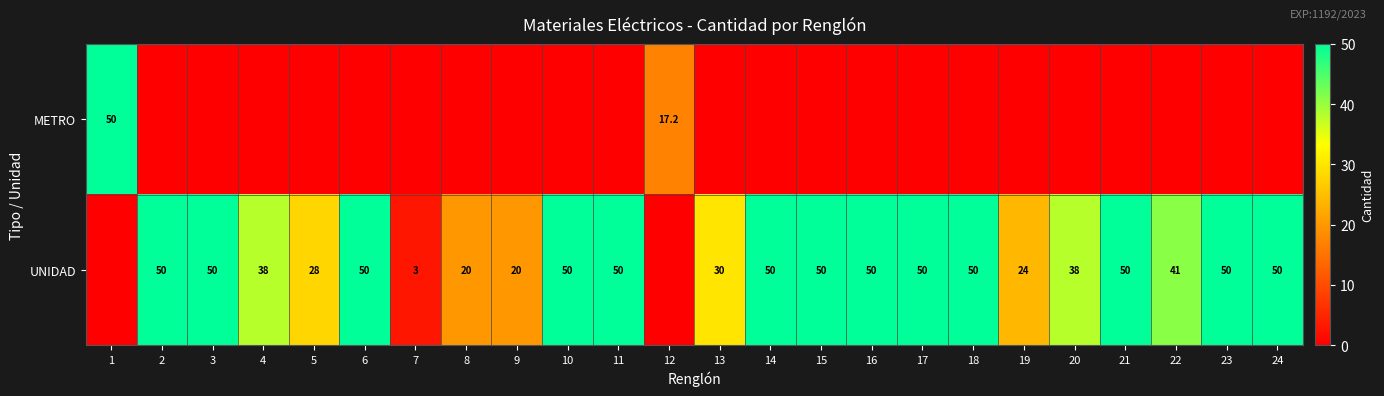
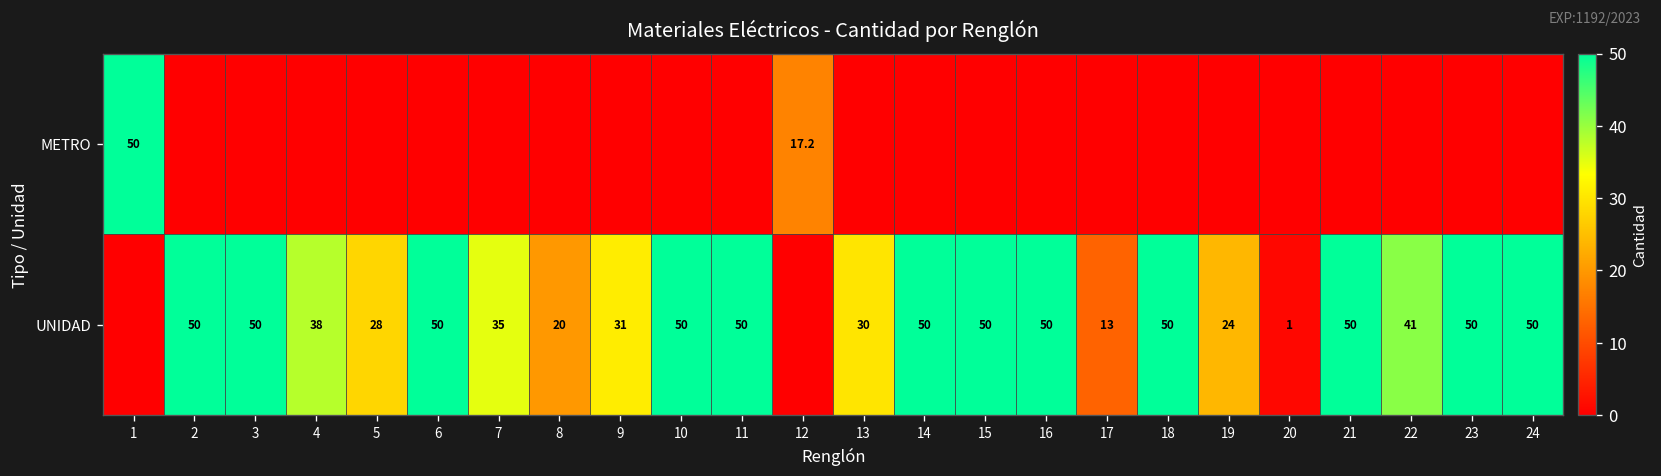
  {
    "METRO": {
      "1": 50,
      "12": 17.2
    },
    "UNIDAD": {
      "2": 50,
      "3": 50,
      "4": 38,
      "5": 28,
      "6": 50,
-     "7": 3,
+     "7": 35,
      "8": 20,
-     "9": 20,
+     "9": 31,
      "10": 50,
      "11": 50,
      "13": 30,
      "14": 50,
      "15": 50,
      "16": 50,
-     "17": 50,
+     "17": 13,
      "18": 50,
      "19": 24,
-     "20": 38,
+     "20": 1,
      "21": 50,
      "22": 41,
      "23": 50,
      "24": 50
    }
  }
